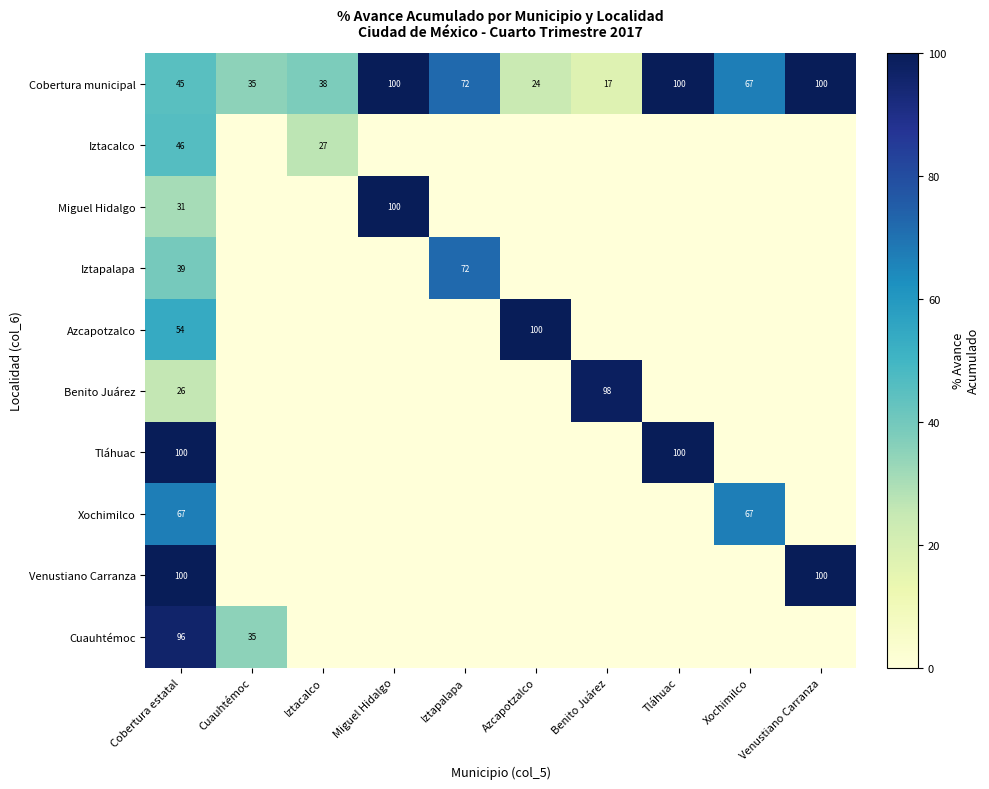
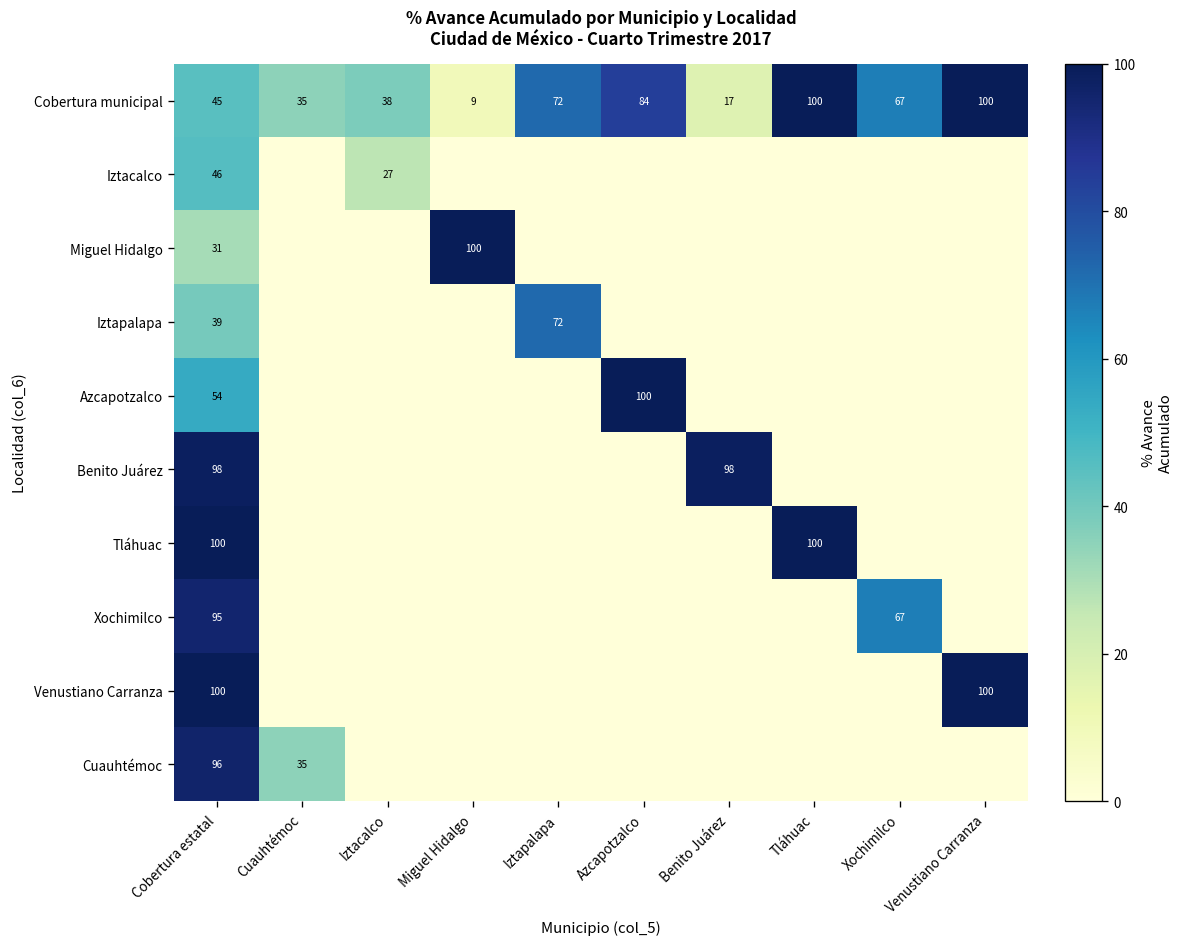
  {
    "Cobertura municipal": {
      "Cobertura estatal": 45,
      "Cuauhtémoc": 35,
      "Iztacalco": 38,
-     "Miguel Hidalgo": 100,
+     "Miguel Hidalgo": 9,
      "Iztapalapa": 72,
-     "Azcapotzalco": 24,
+     "Azcapotzalco": 84,
      "Benito Juárez": 17,
      "Tláhuac": 100,
      "Xochimilco": 67,
      "Venustiano Carranza": 100
    },
    "Iztacalco": {
      "Cobertura estatal": 46,
      "Iztacalco": 27
    },
    "Miguel Hidalgo": {
      "Cobertura estatal": 31,
      "Miguel Hidalgo": 100
    },
    "Iztapalapa": {
      "Cobertura estatal": 39,
      "Iztapalapa": 72
    },
    "Azcapotzalco": {
      "Cobertura estatal": 54,
      "Azcapotzalco": 100
    },
    "Benito Juárez": {
-     "Cobertura estatal": 26,
+     "Cobertura estatal": 98,
      "Benito Juárez": 98
    },
    "Tláhuac": {
      "Cobertura estatal": 100,
      "Tláhuac": 100
    },
    "Xochimilco": {
-     "Cobertura estatal": 67,
+     "Cobertura estatal": 95,
      "Xochimilco": 67
    },
    "Venustiano Carranza": {
      "Cobertura estatal": 100,
      "Venustiano Carranza": 100
    },
    "Cuauhtémoc": {
      "Cobertura estatal": 96,
      "Cuauhtémoc": 35
    }
  }
